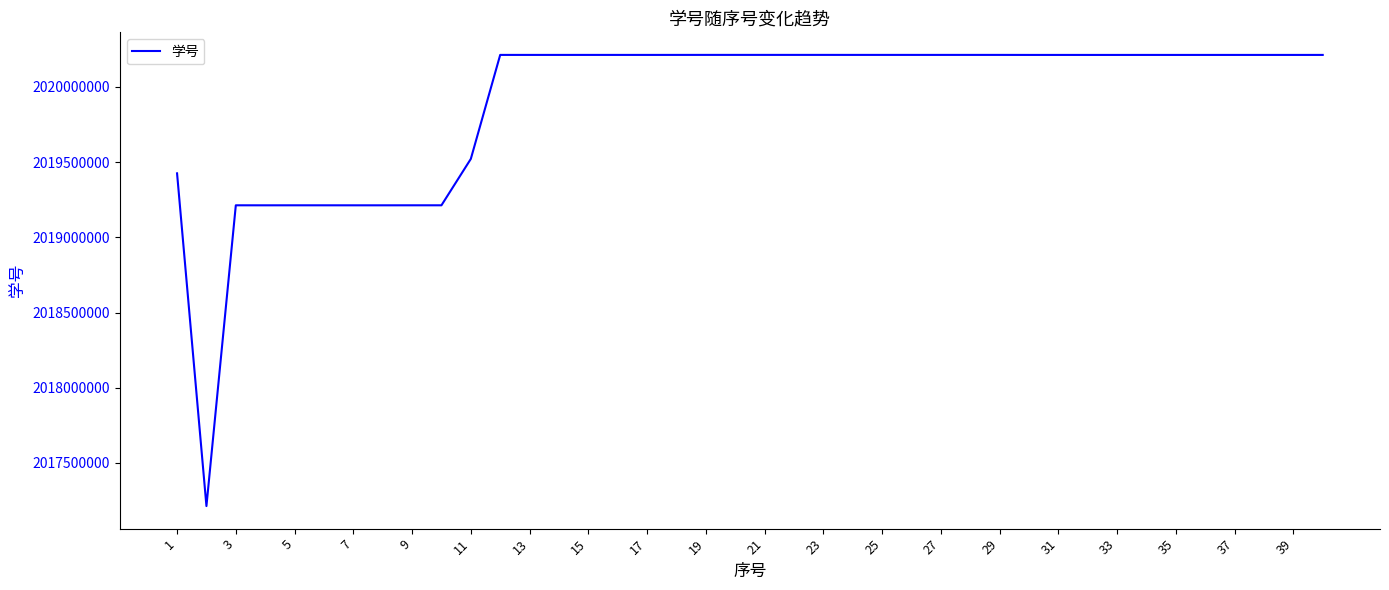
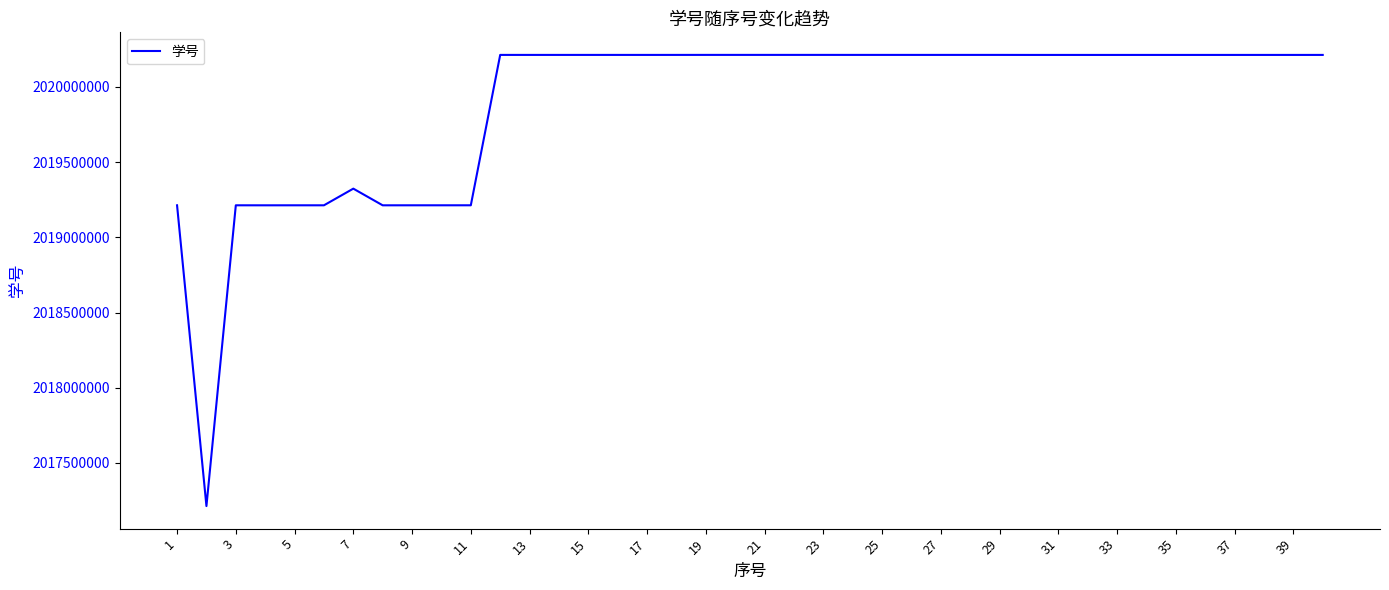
  {
-   "1": 2019430000,
+   "1": 2019210000,
    "3": 2019210000,
    "5": 2019210000,
-   "7": 2019210000,
+   "7": 2019320000,
    "9": 2019210000,
-   "11": 2019520000,
+   "11": 2019210000,
    "13": 2020210000,
    "15": 2020210000,
    "17": 2020210000,
    "19": 2020210000,
    "21": 2020210000,
    "23": 2020210000,
    "25": 2020210000,
    "27": 2020210000,
    "29": 2020210000,
    "31": 2020210000,
    "33": 2020210000,
    "35": 2020210000,
    "37": 2020210000,
    "39": 2020210000
  }
